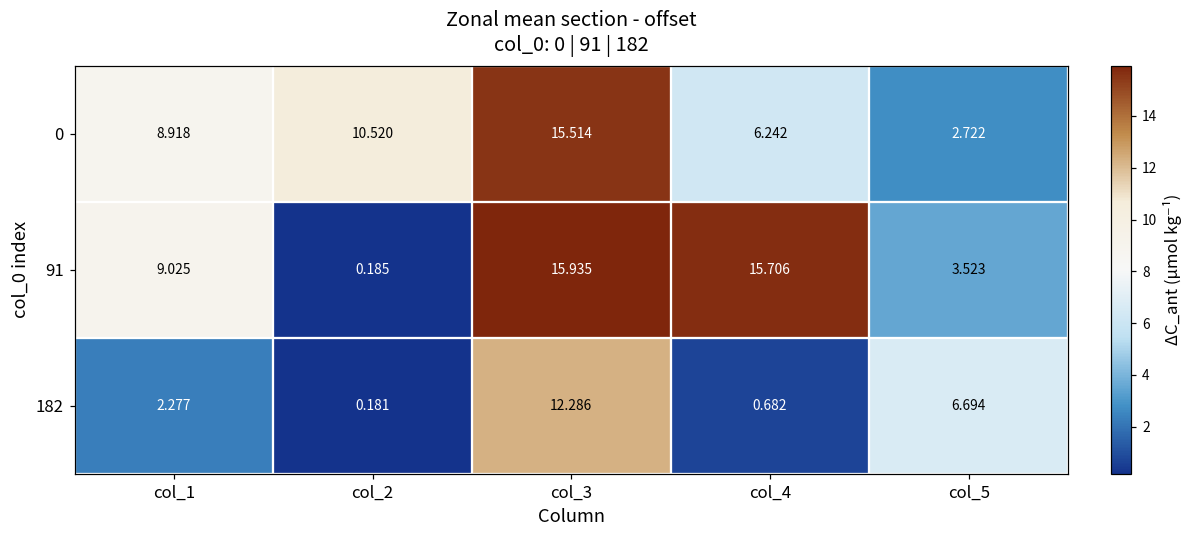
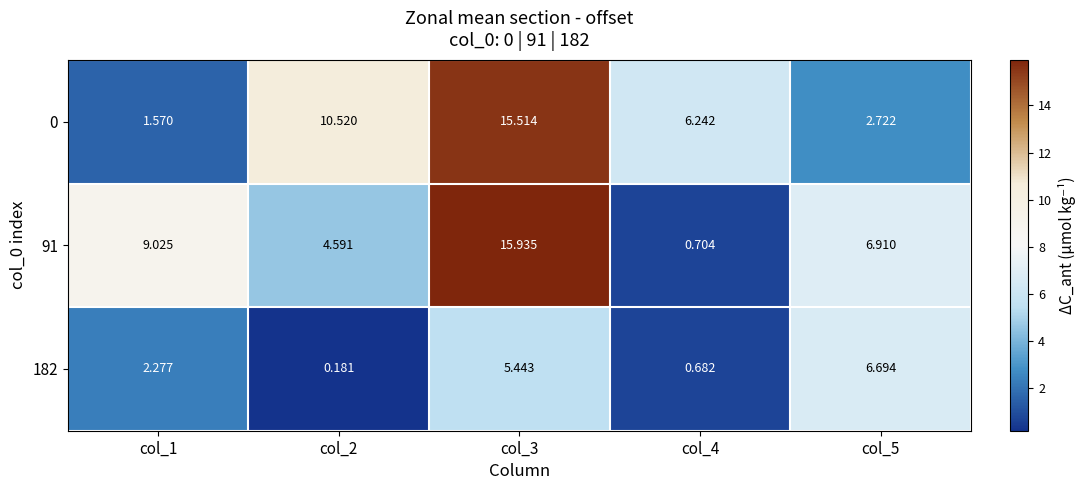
  {
    "0": {
-     "col_1": 8.918,
+     "col_1": 1.570,
      "col_2": 10.520,
      "col_3": 15.514,
      "col_4": 6.242,
      "col_5": 2.722
    },
    "91": {
      "col_1": 9.025,
-     "col_2": 0.185,
+     "col_2": 4.591,
      "col_3": 15.935,
-     "col_4": 15.706,
-     "col_5": 3.523
+     "col_4": 0.704,
+     "col_5": 6.910
    },
    "182": {
      "col_1": 2.277,
      "col_2": 0.181,
-     "col_3": 12.286,
+     "col_3": 5.443,
      "col_4": 0.682,
      "col_5": 6.694
    }
  }
